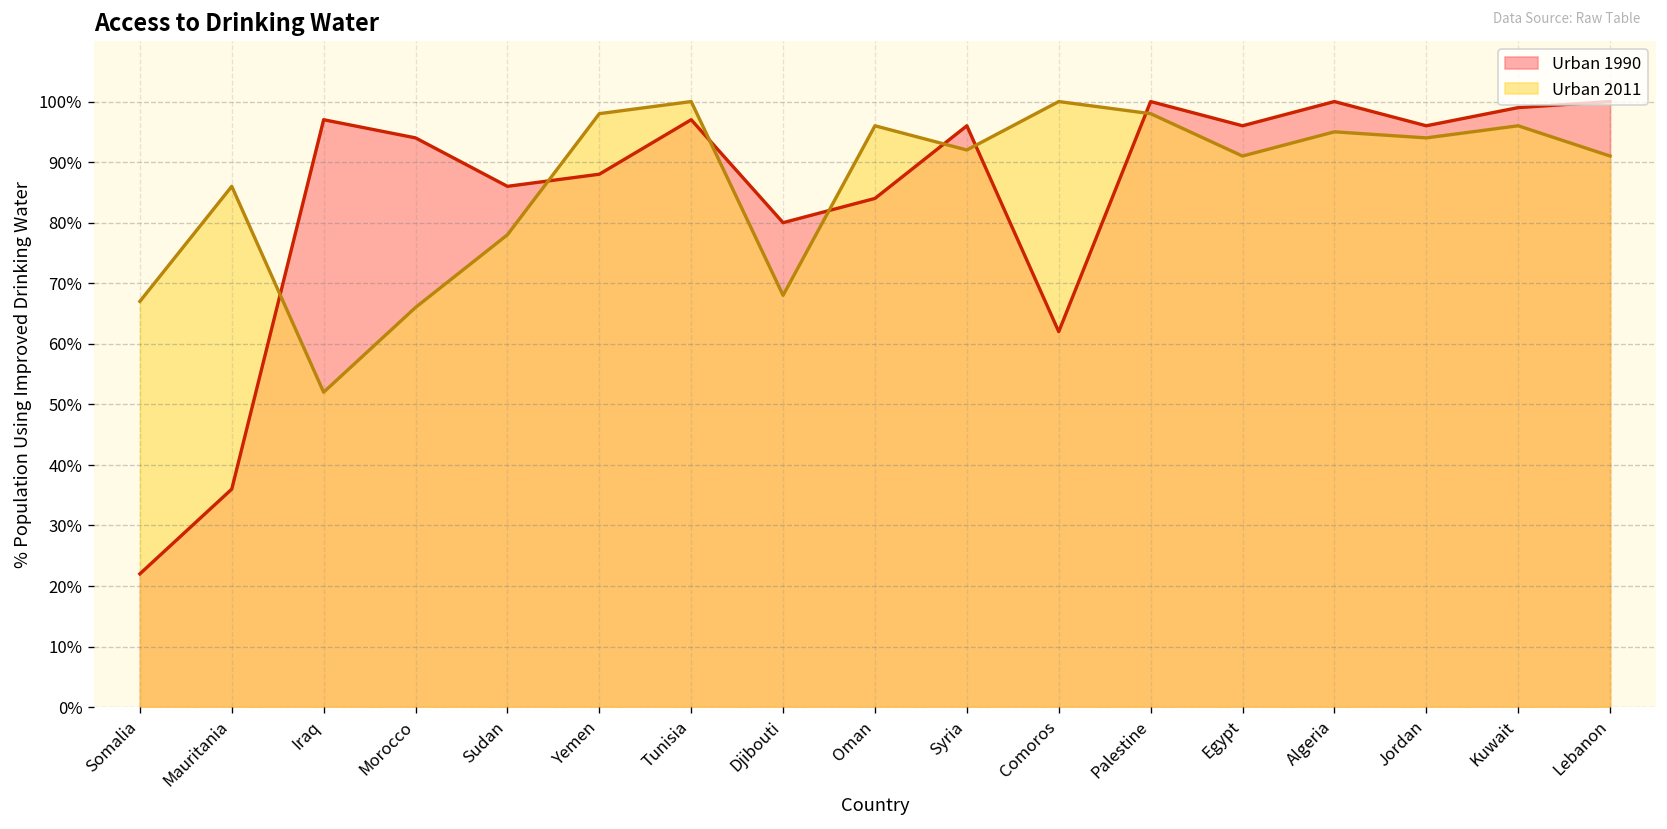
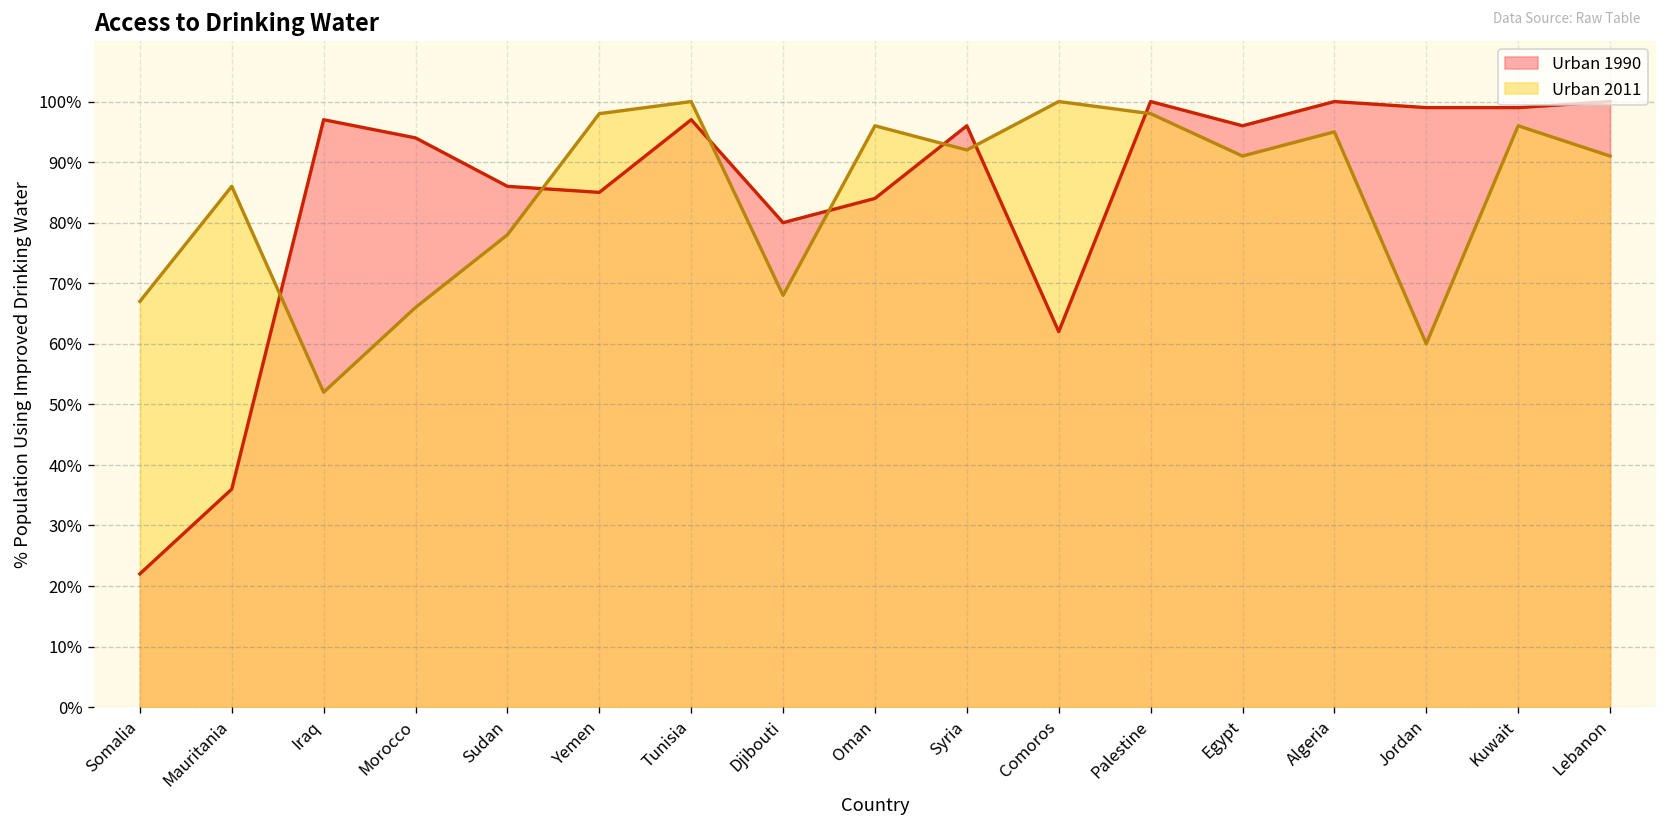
  {
    "Urban 1990": {
      "Somalia": "22%",
      "Mauritania": "36%",
      "Iraq": "97%",
      "Morocco": "94%",
      "Sudan": "86%",
-     "Yemen": "88%",
+     "Yemen": "85%",
      "Tunisia": "97%",
      "Djibouti": "80%",
      "Oman": "84%",
      "Syria": "96%",
      "Comoros": "62%",
      "Palestine": "100%",
      "Egypt": "96%",
      "Algeria": "100%",
-     "Jordan": "96%",
+     "Jordan": "99%",
      "Kuwait": "99%"
    },
    "Urban 2011": {
      "Somalia": "67%",
      "Mauritania": "86%",
      "Iraq": "52%",
      "Morocco": "66%",
      "Sudan": "78%",
      "Yemen": "98%",
      "Tunisia": "100%",
      "Djibouti": "68%",
      "Oman": "96%",
      "Syria": "92%",
      "Comoros": "100%",
      "Palestine": "98%",
      "Egypt": "91%",
      "Algeria": "95%",
-     "Jordan": "94%",
+     "Jordan": "60%",
      "Kuwait": "96%",
      "Lebanon": "91%"
    }
  }
